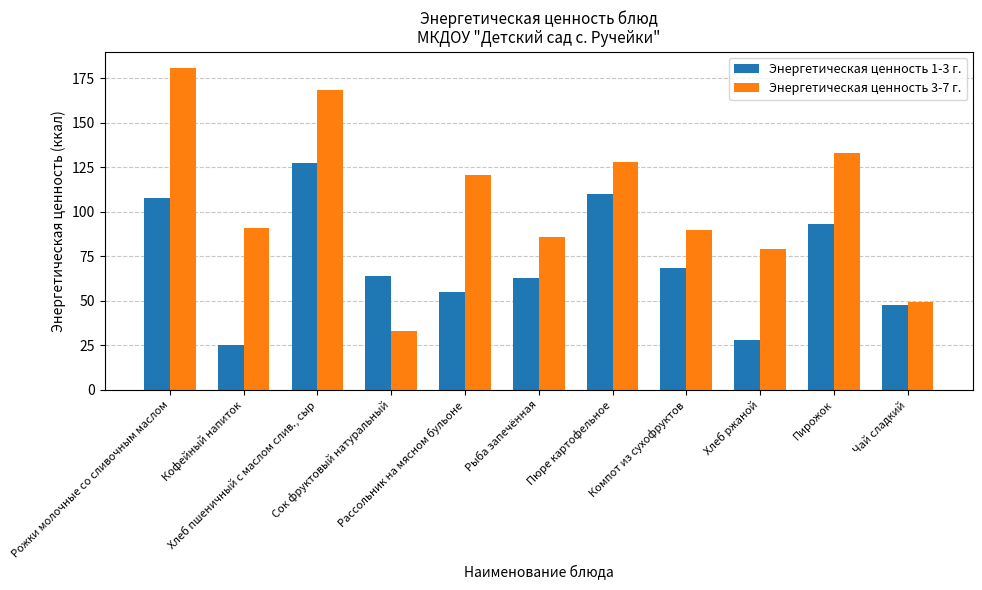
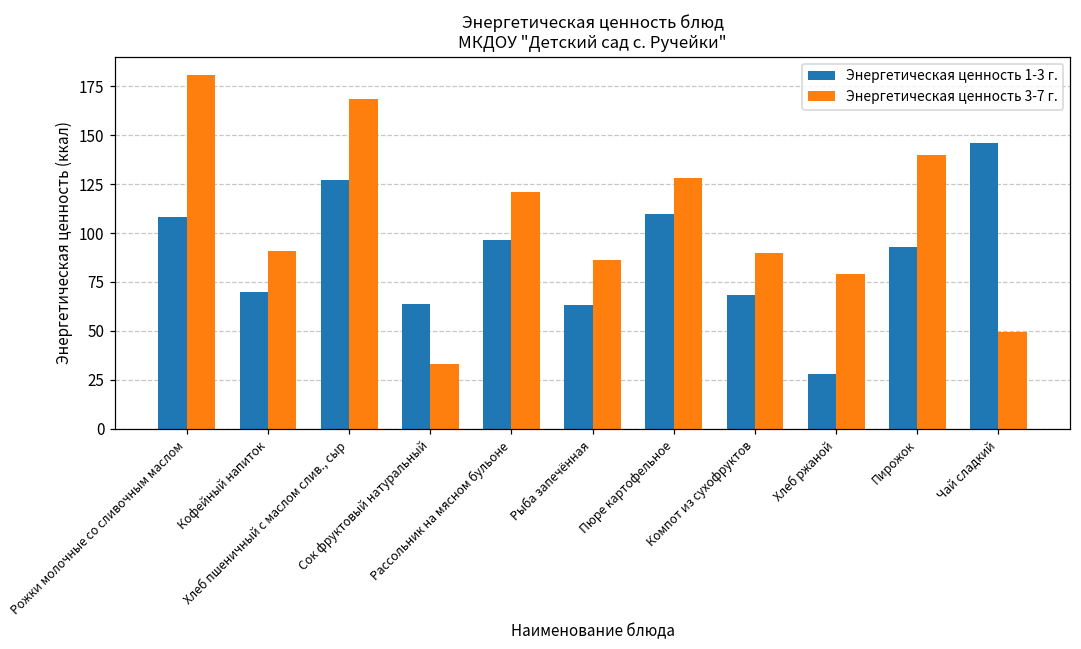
  {
    "Энергетическая ценность 1-3 г.": {
      "Рожки молочные со сливочным маслом": 108,
-     "Кофейный напиток": 25,
+     "Кофейный напиток": 70,
      "Хлеб пшеничный с маслом слив., сыр": 127,
      "Сок фруктовый натуральный": 64,
-     "Рассольник на мясном бульоне": 55,
+     "Рассольник на мясном бульоне": 97,
      "Рыба запечённая": 63,
      "Пюре картофельное": 110,
      "Компот из сухофруктов": 68,
      "Хлеб ржаной": 28,
      "Пирожок": 93,
-     "Чай сладкий": 48
+     "Чай сладкий": 146
    },
    "Энергетическая ценность 3-7 г.": {
      "Рожки молочные со сливочным маслом": 181,
      "Кофейный напиток": 91,
      "Хлеб пшеничный с маслом слив., сыр": 169,
      "Сок фруктовый натуральный": 33,
      "Рассольник на мясном бульоне": 121,
      "Рыба запечённая": 86,
      "Пюре картофельное": 128,
      "Компот из сухофруктов": 90,
      "Хлеб ржаной": 79,
-     "Пирожок": 133,
+     "Пирожок": 140,
      "Чай сладкий": 50
    }
  }
